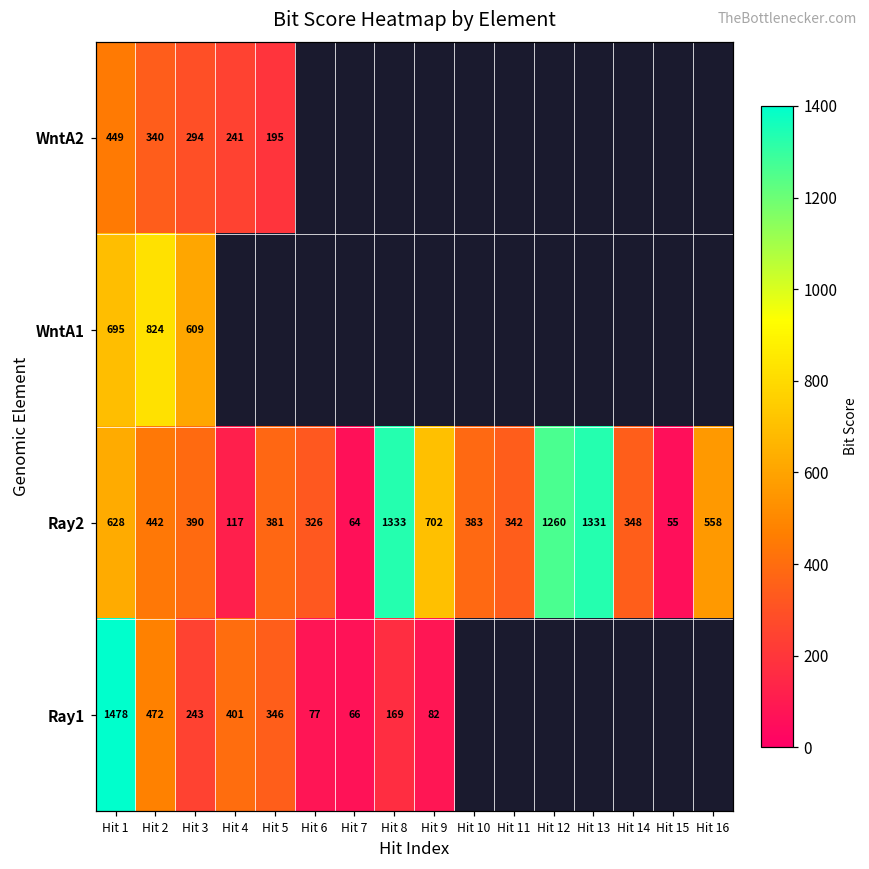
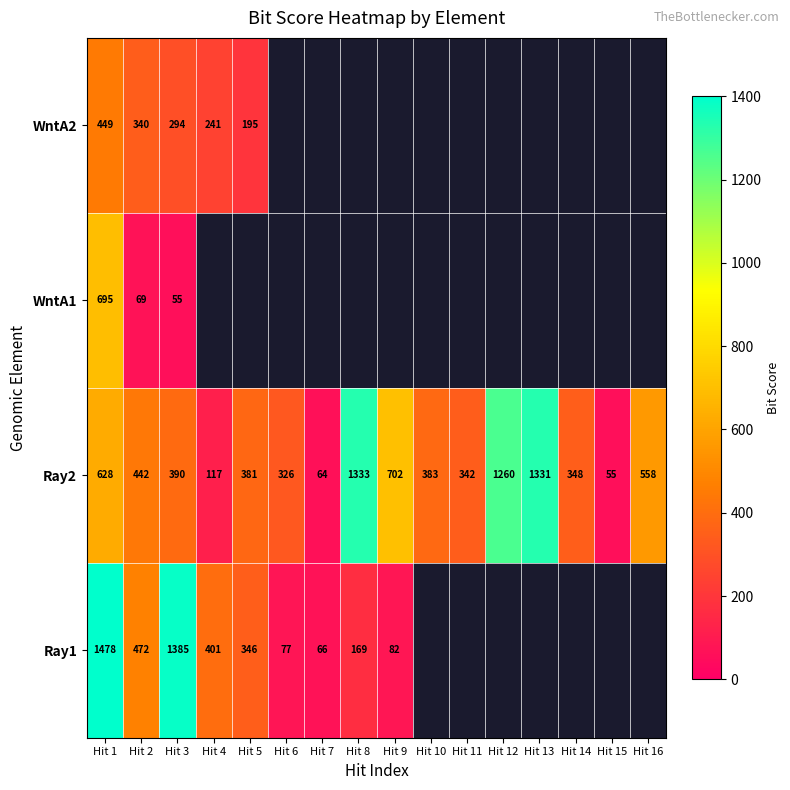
  {
    "WntA2": {
      "Hit 1": 449,
      "Hit 2": 340,
      "Hit 3": 294,
      "Hit 4": 241,
      "Hit 5": 195
    },
    "WntA1": {
      "Hit 1": 695,
-     "Hit 2": 824,
-     "Hit 3": 609
+     "Hit 2": 69,
+     "Hit 3": 55
    },
    "Ray2": {
      "Hit 1": 628,
      "Hit 2": 442,
      "Hit 3": 390,
      "Hit 4": 117,
      "Hit 5": 381,
      "Hit 6": 326,
      "Hit 7": 64,
      "Hit 8": 1333,
      "Hit 9": 702,
      "Hit 10": 383,
      "Hit 11": 342,
      "Hit 12": 1260,
      "Hit 13": 1331,
      "Hit 14": 348,
      "Hit 15": 55,
      "Hit 16": 558
    },
    "Ray1": {
      "Hit 1": 1478,
      "Hit 2": 472,
-     "Hit 3": 243,
+     "Hit 3": 1385,
      "Hit 4": 401,
      "Hit 5": 346,
      "Hit 6": 77,
      "Hit 7": 66,
      "Hit 8": 169,
      "Hit 9": 82
    }
  }
